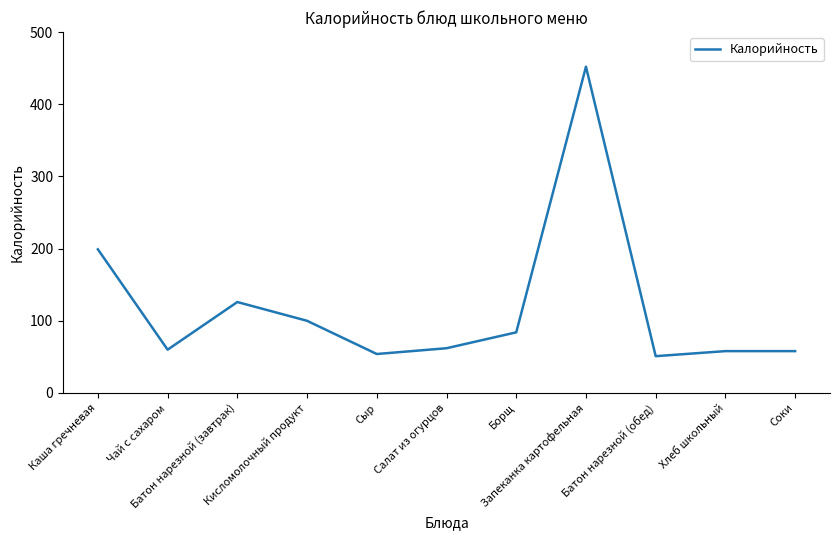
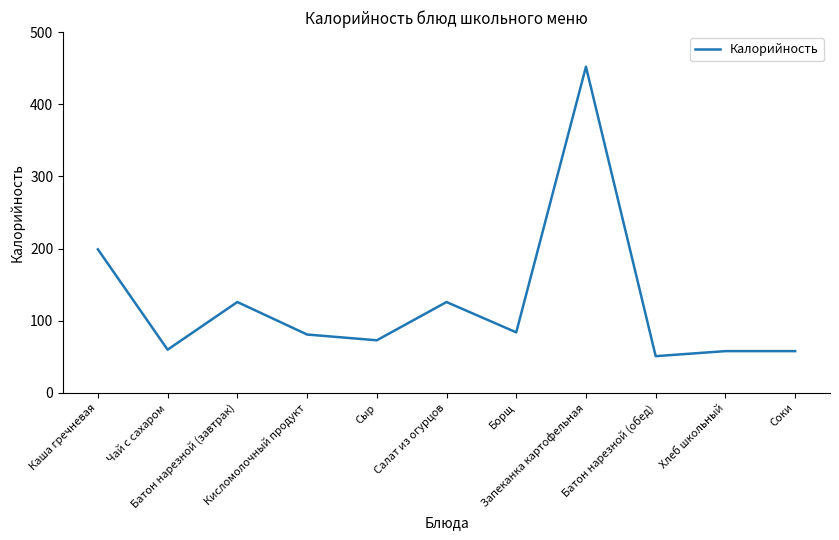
  {
    "Каша гречневая": 200,
    "Чай с сахаром": 60,
    "Батон нарезной (завтрак)": 130,
-   "Кисломолочный продукт": 100,
-   "Сыр": 50,
-   "Салат из огурцов": 60,
+   "Кисломолочный продукт": 80,
+   "Сыр": 70,
+   "Салат из огурцов": 130,
    "Борщ": 80,
    "Запеканка картофельная": 450,
    "Батон нарезной (обед)": 50,
    "Хлеб школьный": 60,
    "Соки": 60
  }
